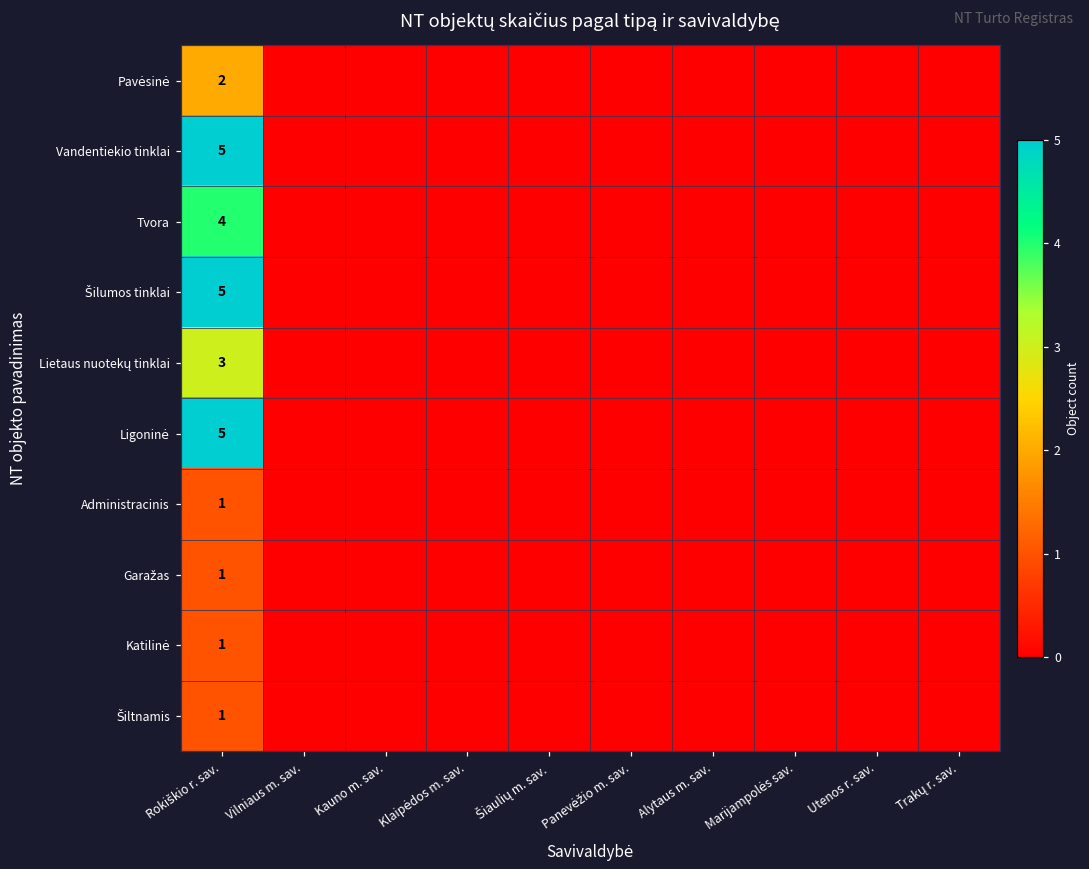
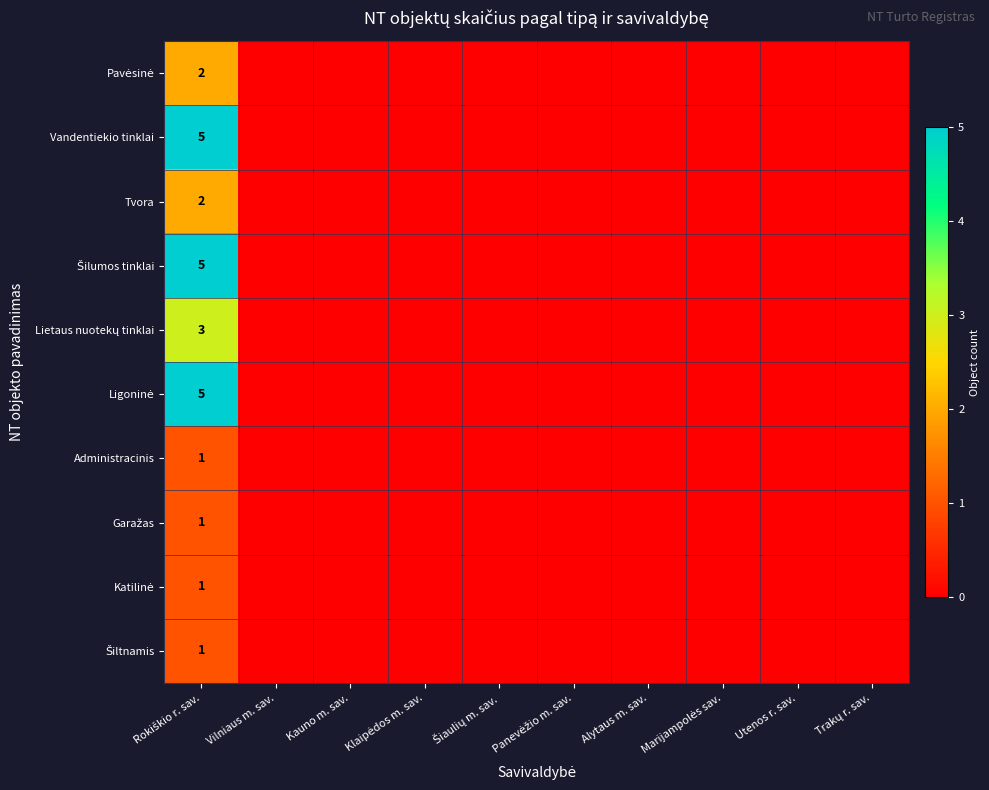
  {
    "Pavėsinė": {
      "Rokiškio r. sav.": 2
    },
    "Vandentiekio tinklai": {
      "Rokiškio r. sav.": 5
    },
    "Tvora": {
-     "Rokiškio r. sav.": 4
+     "Rokiškio r. sav.": 2
    },
    "Šilumos tinklai": {
      "Rokiškio r. sav.": 5
    },
    "Lietaus nuotekų tinklai": {
      "Rokiškio r. sav.": 3
    },
    "Ligoninė": {
      "Rokiškio r. sav.": 5
    },
    "Administracinis": {
      "Rokiškio r. sav.": 1
    },
    "Garažas": {
      "Rokiškio r. sav.": 1
    },
    "Katilinė": {
      "Rokiškio r. sav.": 1
    },
    "Šiltnamis": {
      "Rokiškio r. sav.": 1
    }
  }
